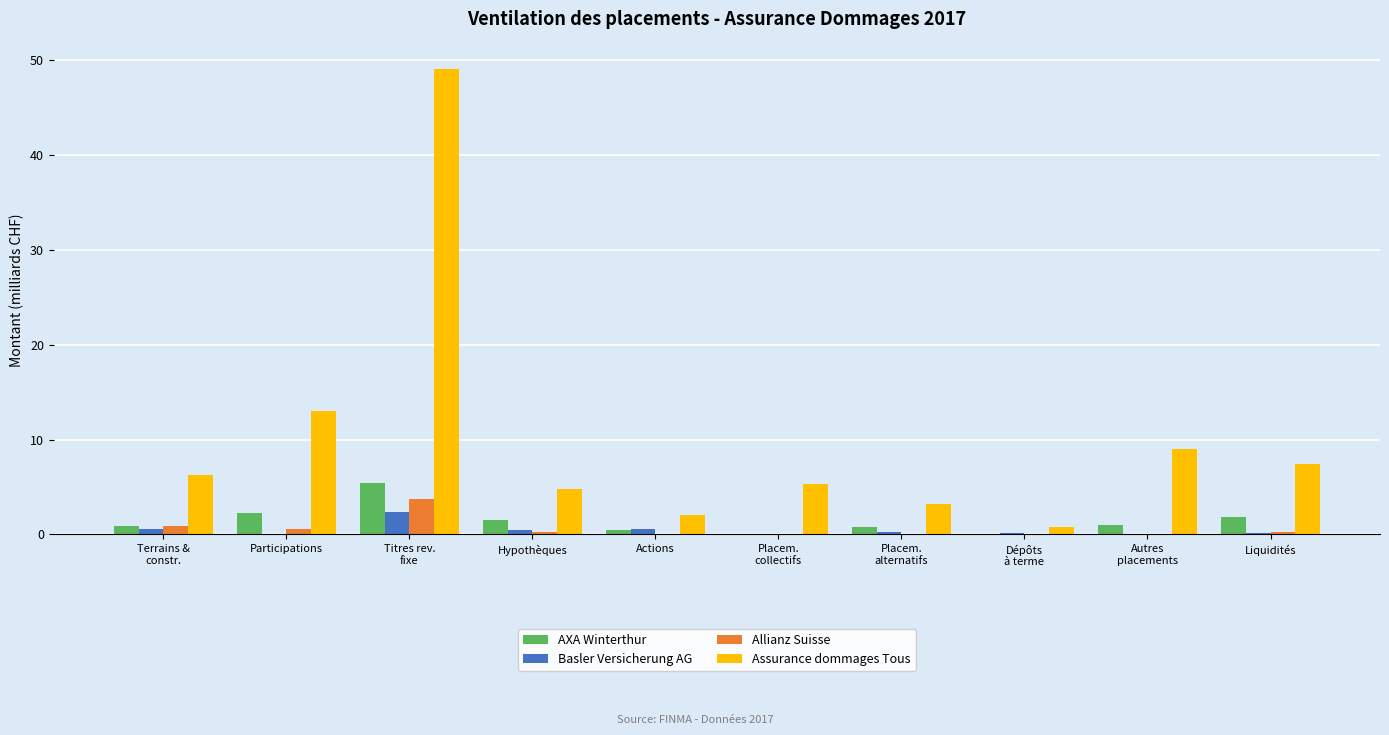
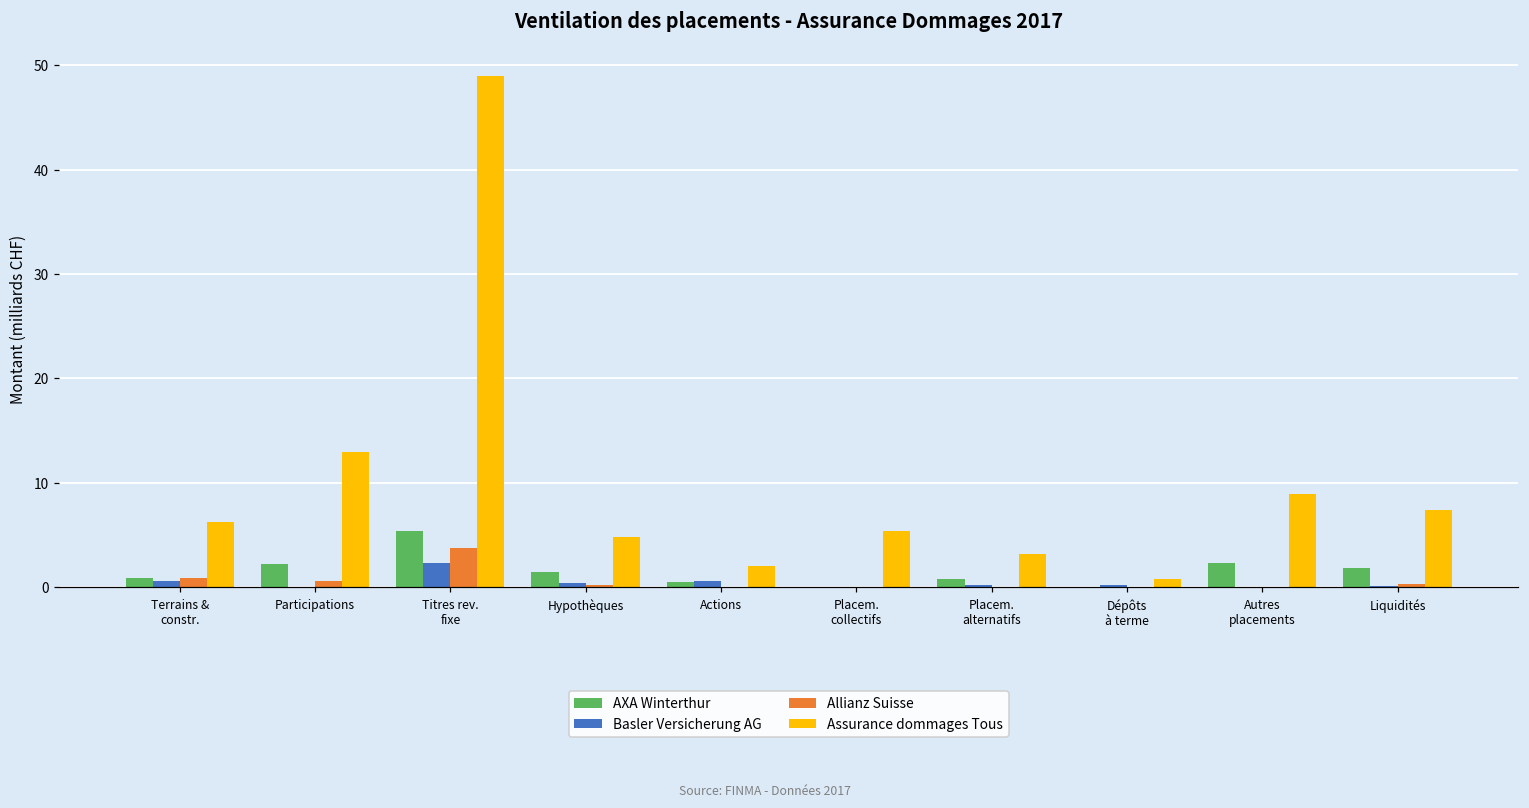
  {
    "AXA Winterthur": {
      "Terrains & constr.": 1,
      "Participations": 2,
      "Titres rev. fixe": 5,
      "Hypothèques": 1,
      "Actions": 1,
      "Placem. alternatifs": 1,
      "Dépôts à terme": 0,
-     "Autres placements": 1,
+     "Autres placements": 2,
      "Liquidités": 2
    },
    "Basler Versicherung AG": {
      "Terrains & constr.": 1,
      "Titres rev. fixe": 2,
      "Hypothèques": 0,
      "Actions": 1,
      "Autres placements": 0
    },
    "Allianz Suisse": {
      "Terrains & constr.": 1,
      "Participations": 1,
      "Titres rev. fixe": 4,
      "Hypothèques": 0,
      "Placem. collectifs": 0,
      "Placem. alternatifs": 0,
      "Dépôts à terme": 0,
      "Autres placements": 0,
      "Liquidités": 0
    },
    "Assurance dommages Tous": {
      "Terrains & constr.": 6,
      "Participations": 13,
      "Titres rev. fixe": 49,
      "Hypothèques": 5,
      "Actions": 2,
      "Placem. collectifs": 5,
      "Placem. alternatifs": 3,
      "Dépôts à terme": 1,
      "Autres placements": 9,
      "Liquidités": 7
    }
  }
